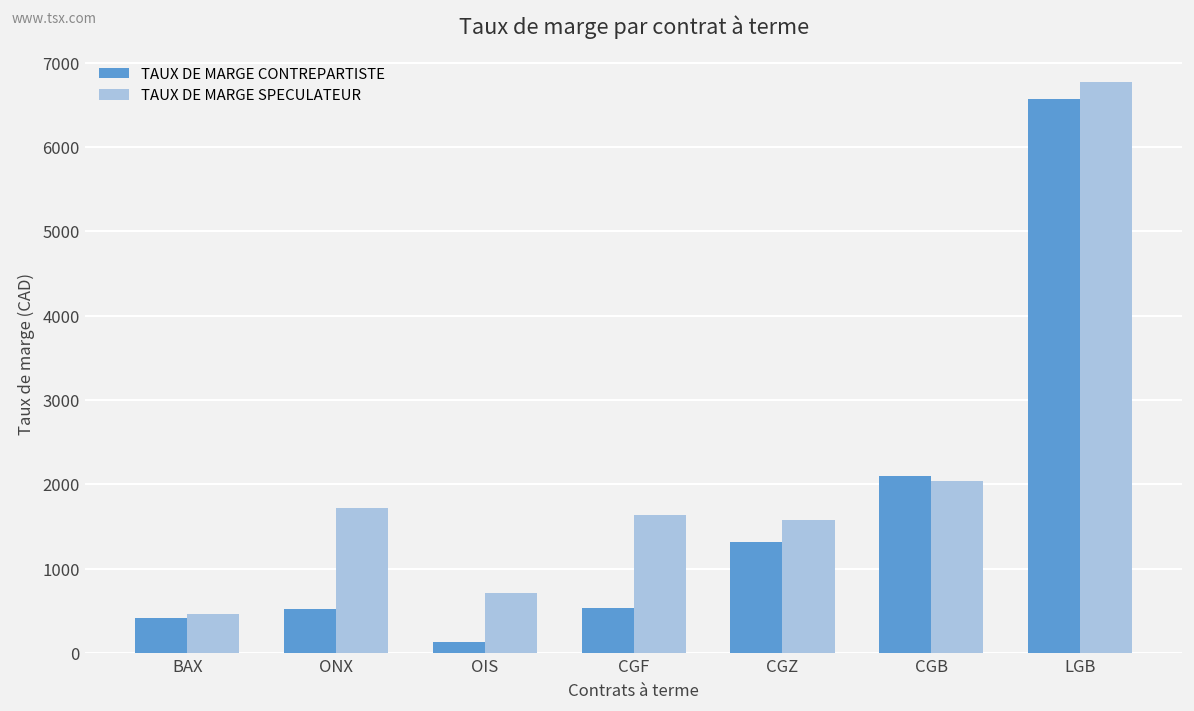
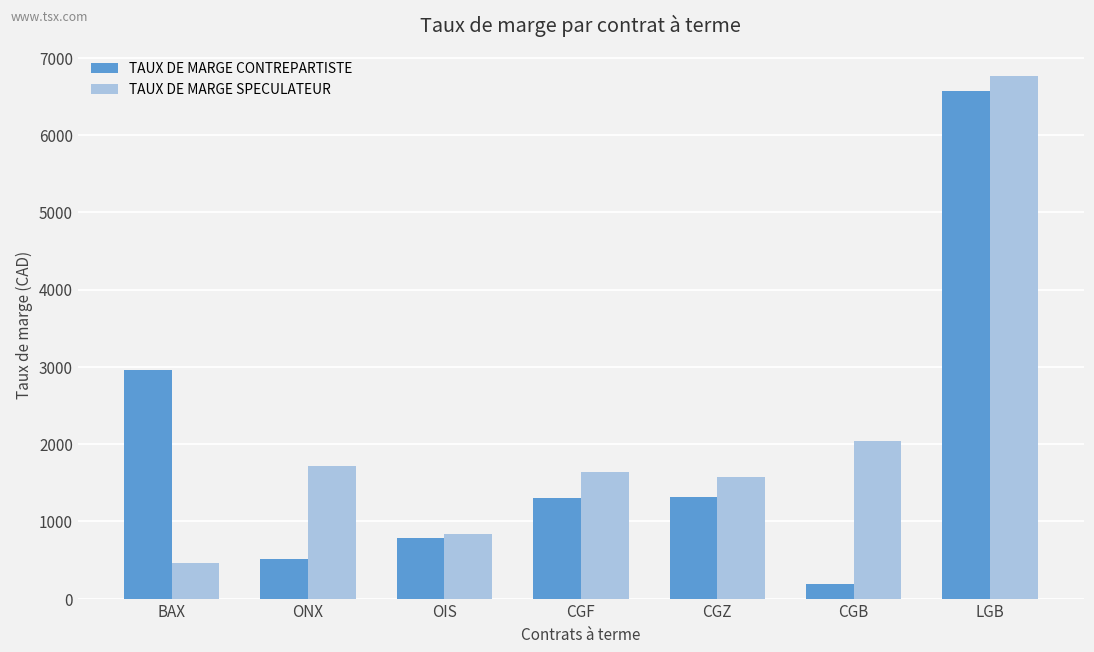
  {
    "TAUX DE MARGE CONTREPARTISTE": {
-     "BAX": 400,
+     "BAX": 3000,
      "ONX": 500,
-     "OIS": 100,
-     "CGF": 500,
+     "OIS": 800,
+     "CGF": 1300,
      "CGZ": 1300,
-     "CGB": 2100,
+     "CGB": 200,
      "LGB": 6600
    },
    "TAUX DE MARGE SPECULATEUR": {
      "BAX": 500,
      "ONX": 1700,
-     "OIS": 700,
+     "OIS": 800,
      "CGF": 1600,
      "CGZ": 1600,
      "CGB": 2000,
      "LGB": 6800
    }
  }
